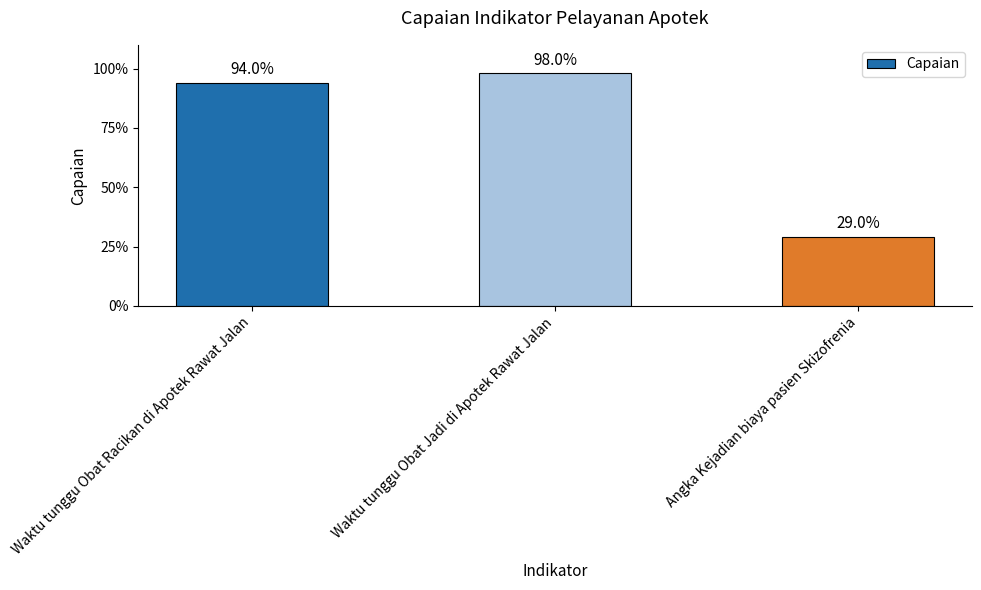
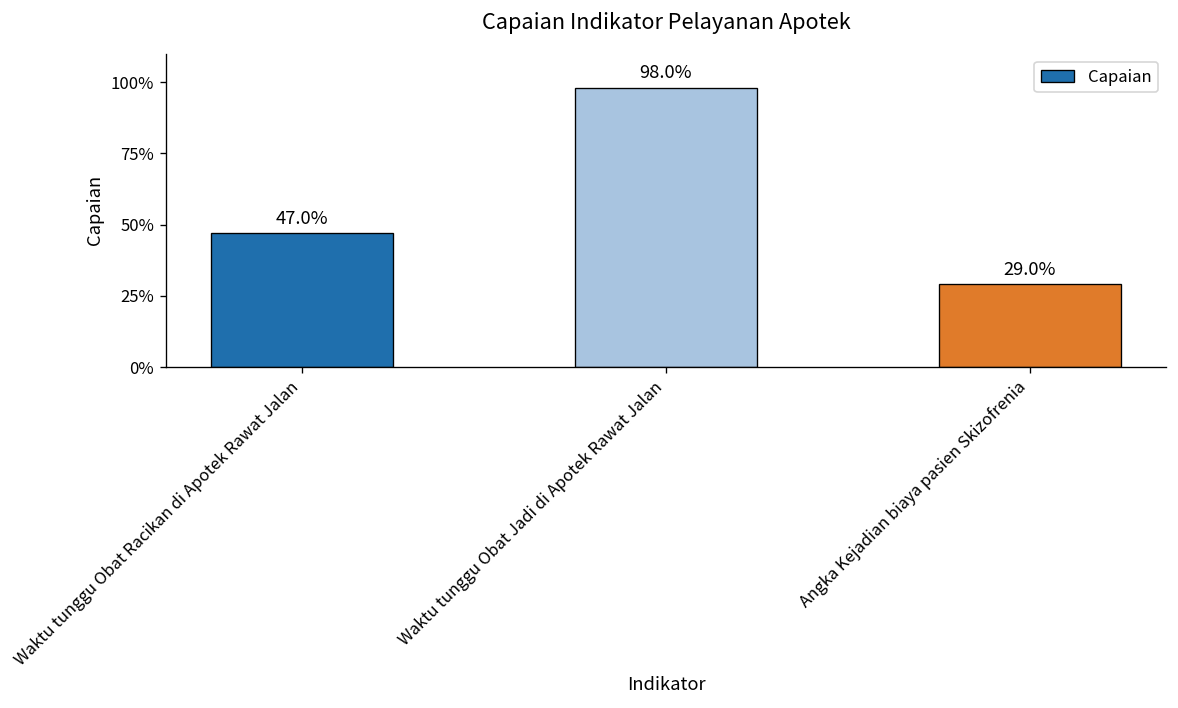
  {
-   "Waktu tunggu Obat Racikan di Apotek Rawat Jalan": "94.0%",
+   "Waktu tunggu Obat Racikan di Apotek Rawat Jalan": "47.0%",
    "Waktu tunggu Obat Jadi di Apotek Rawat Jalan": "98.0%",
    "Angka Kejadian biaya pasien Skizofrenia": "29.0%"
  }
